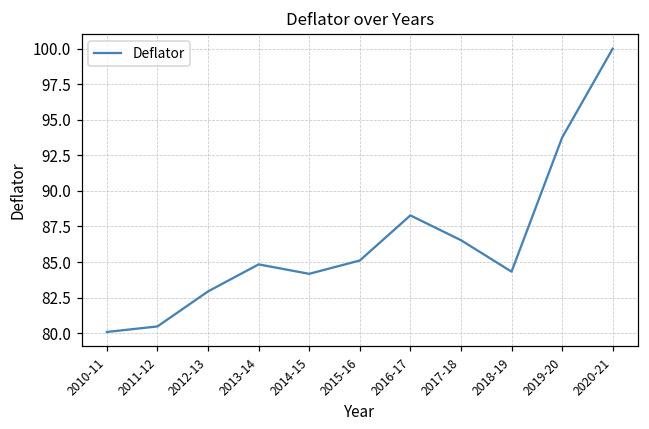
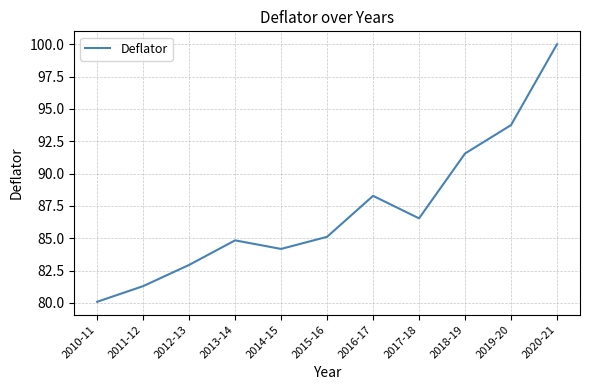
  {
    "2010-11": 80.1,
-   "2011-12": 80.5,
+   "2011-12": 81.3,
    "2012-13": 82.9,
    "2013-14": 84.8,
    "2014-15": 84.2,
    "2015-16": 85.1,
    "2016-17": 88.3,
    "2017-18": 86.5,
-   "2018-19": 84.3,
+   "2018-19": 91.6,
    "2019-20": 93.7,
    "2020-21": 100.0
  }
